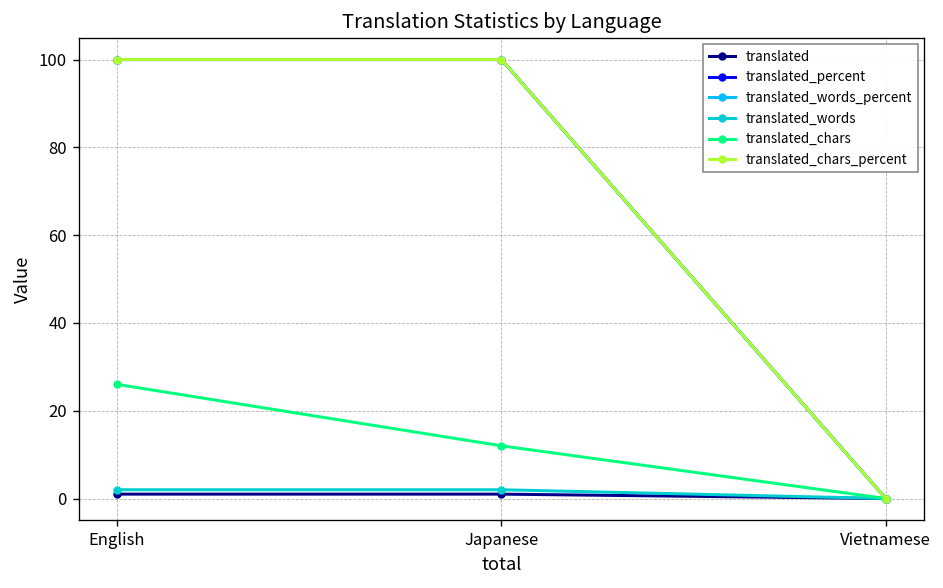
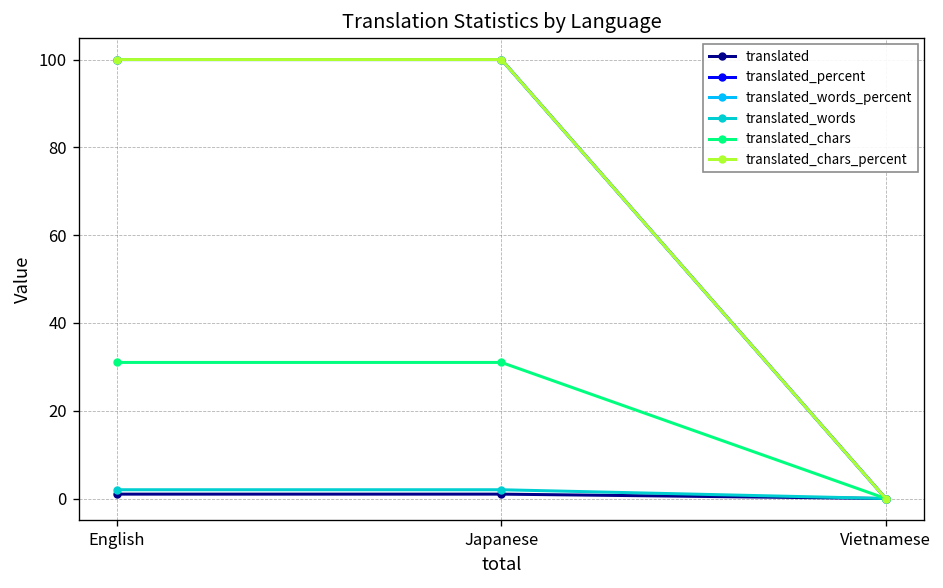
  {
    "translated": {
      "English": 1,
      "Japanese": 1
    },
    "translated_chars_percent": {
      "English": 100,
      "Japanese": 100
    },
    "translated_words": {
      "English": 2,
      "Japanese": 2
    },
    "translated_chars": {
-     "English": 26,
-     "Japanese": 12
+     "English": 31,
+     "Japanese": 31
    }
  }
